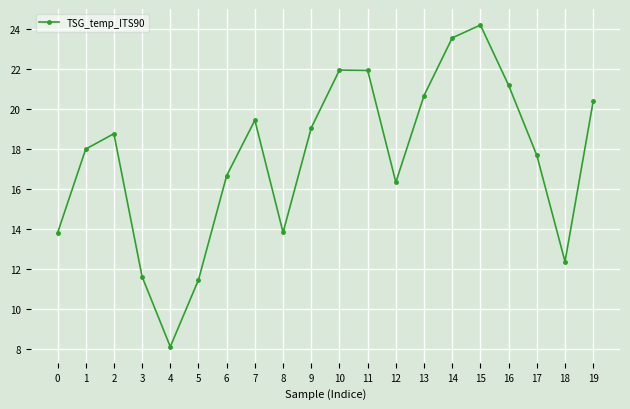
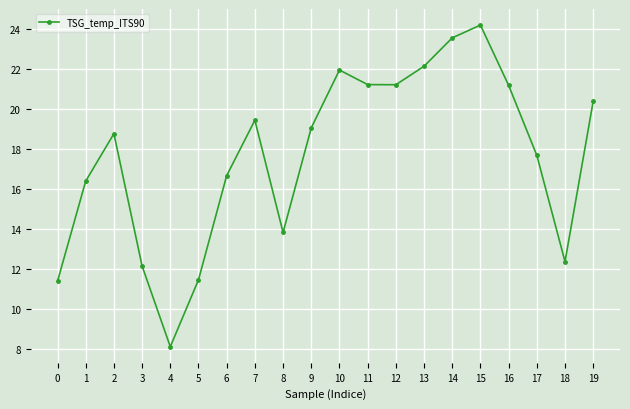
  {
-   "0": 13.8,
-   "1": 18.0,
+   "0": 11.4,
+   "1": 16.4,
    "2": 18.8,
-   "3": 11.6,
+   "3": 12.1,
    "4": 8.1,
    "5": 11.5,
    "6": 16.7,
    "7": 19.4,
    "8": 13.8,
    "9": 19.1,
    "10": 21.9,
-   "11": 21.9,
-   "12": 16.3,
-   "13": 20.7,
+   "11": 21.2,
+   "12": 21.2,
+   "13": 22.1,
    "14": 23.5,
    "15": 24.2,
    "16": 21.2,
    "17": 17.7,
    "18": 12.4,
    "19": 20.4
  }
